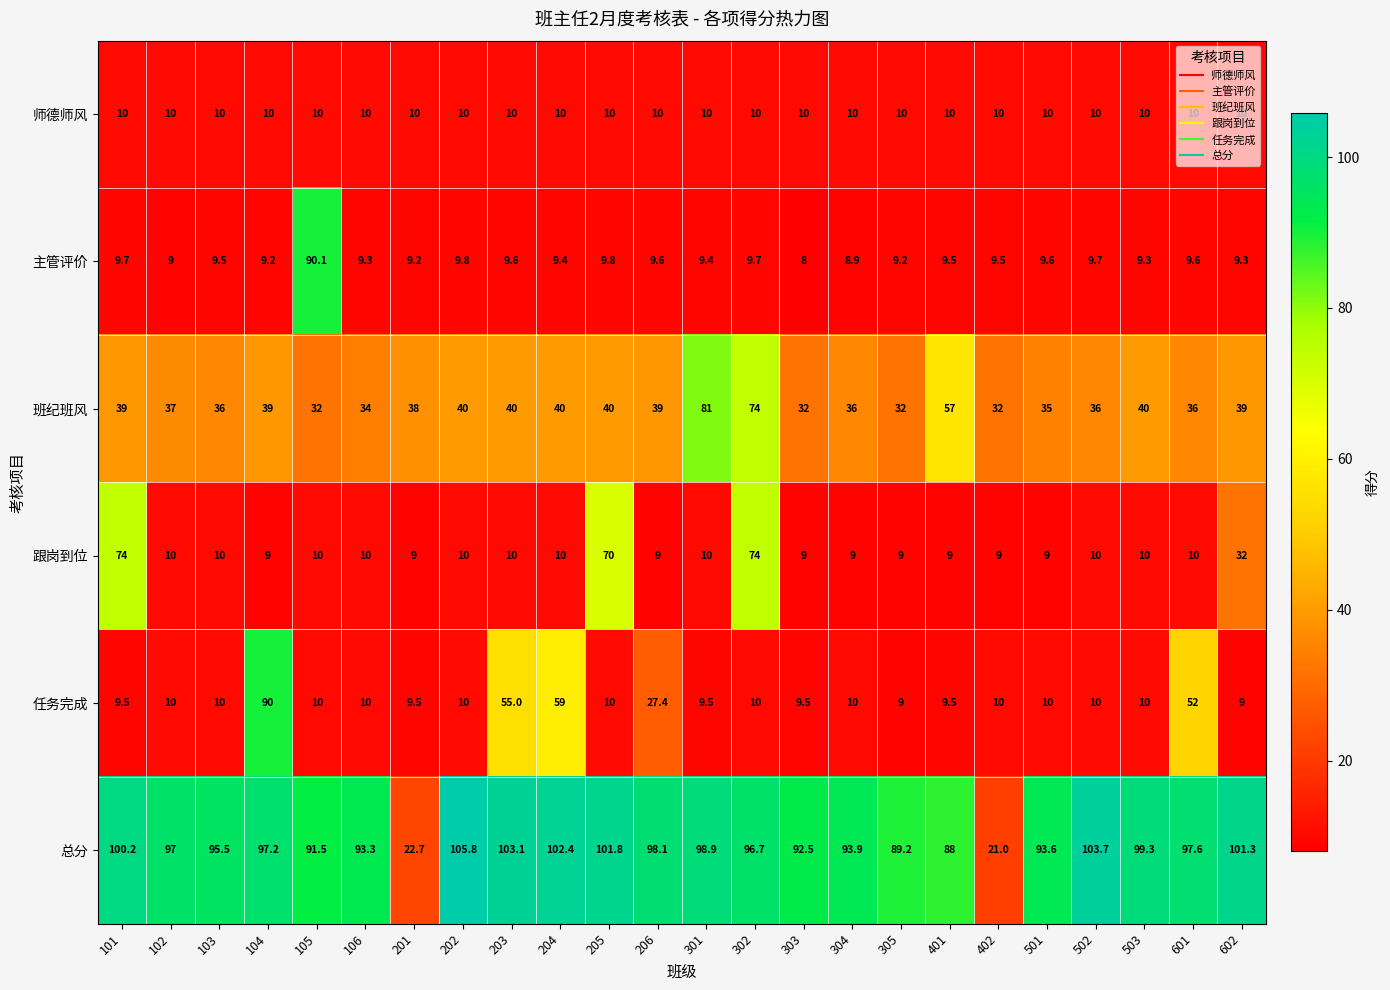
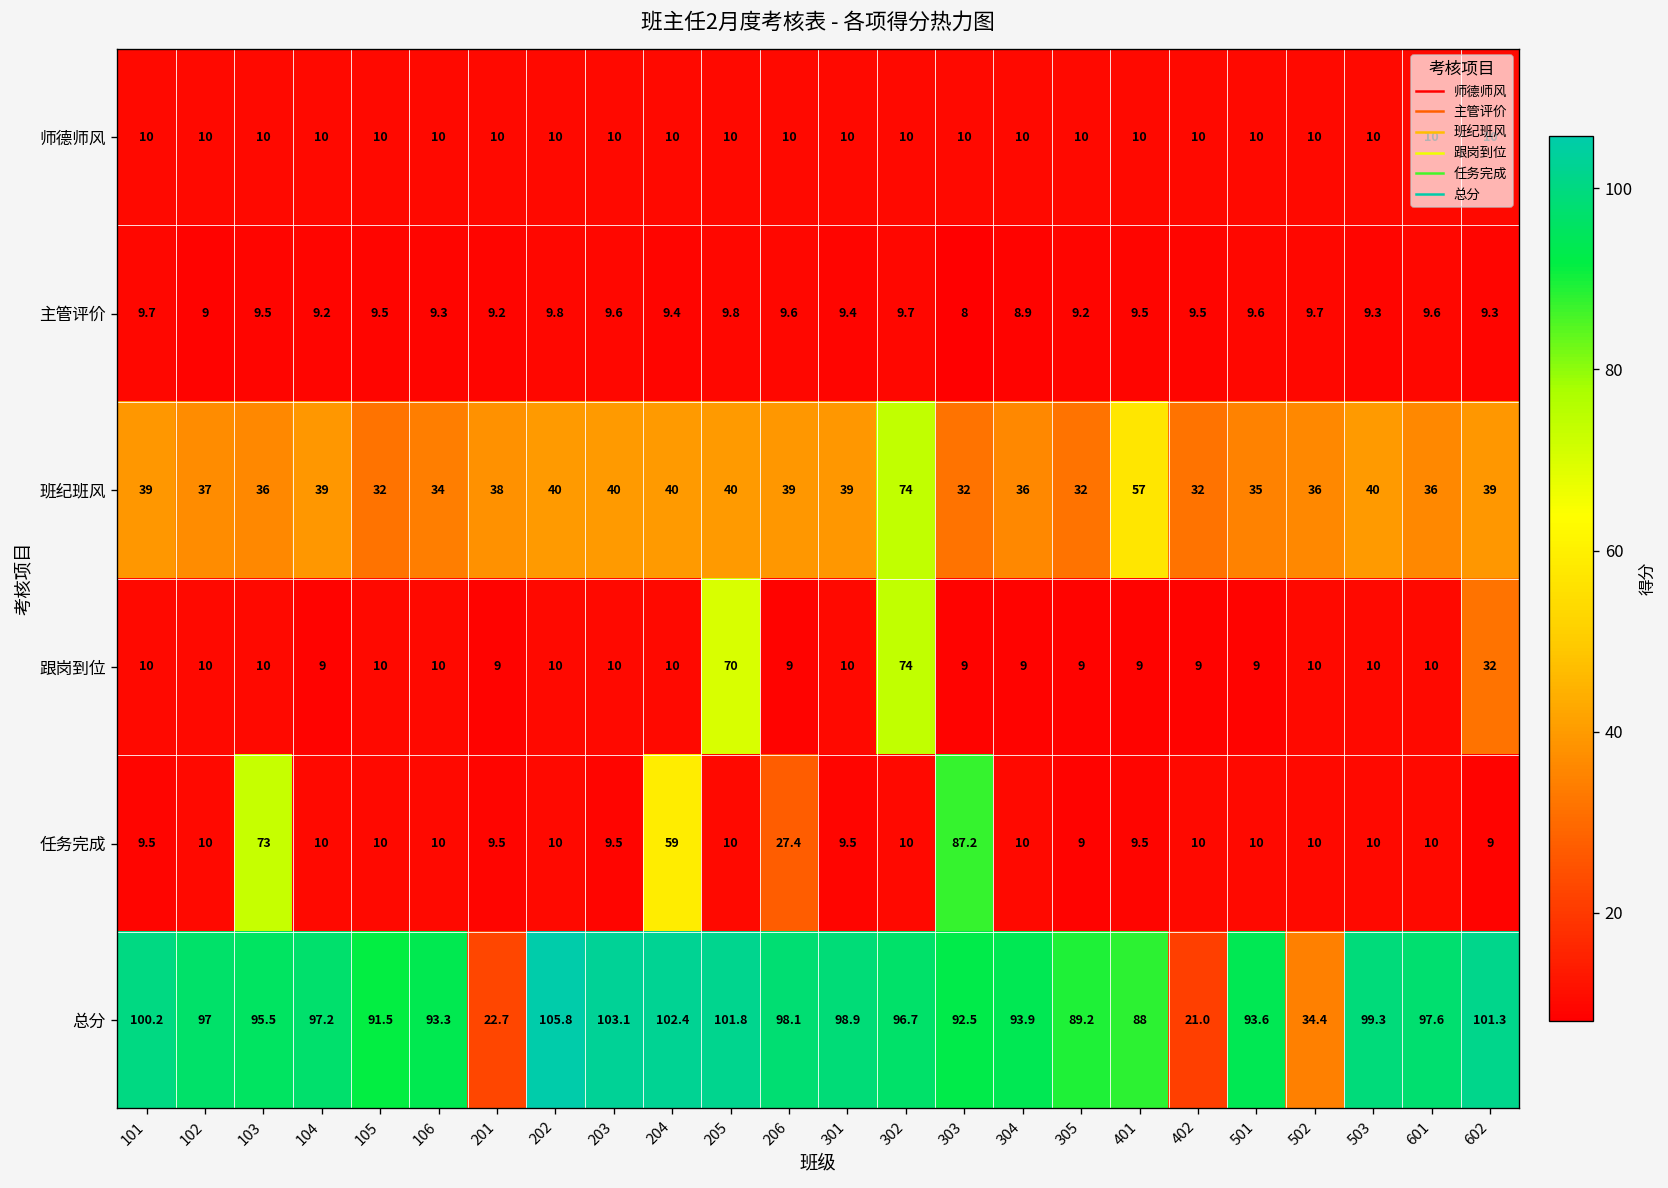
  {
    "师德师风": {
      "101": 10,
      "102": 10,
      "103": 10,
      "104": 10,
      "105": 10,
      "106": 10,
      "201": 10,
      "202": 10,
      "203": 10,
      "204": 10,
      "205": 10,
      "206": 10,
      "301": 10,
      "302": 10,
      "303": 10,
      "304": 10,
      "305": 10,
      "401": 10,
      "402": 10,
      "501": 10,
      "502": 10,
      "503": 10
    },
    "主管评价": {
      "101": 9.7,
      "102": 9,
      "103": 9.5,
      "104": 9.2,
-     "105": 90.1,
+     "105": 9.5,
      "106": 9.3,
      "201": 9.2,
      "202": 9.8,
      "203": 9.6,
      "204": 9.4,
      "205": 9.8,
      "206": 9.6,
      "301": 9.4,
      "302": 9.7,
      "303": 8,
      "304": 8.9,
      "305": 9.2,
      "401": 9.5,
      "402": 9.5,
      "501": 9.6,
      "502": 9.7,
      "503": 9.3,
      "601": 9.6,
      "602": 9.3
    },
    "班纪班风": {
      "101": 39,
      "102": 37,
      "103": 36,
      "104": 39,
      "105": 32,
      "106": 34,
      "201": 38,
      "202": 40,
      "203": 40,
      "204": 40,
      "205": 40,
      "206": 39,
-     "301": 81,
+     "301": 39,
      "302": 74,
      "303": 32,
      "304": 36,
      "305": 32,
      "401": 57,
      "402": 32,
      "501": 35,
      "502": 36,
      "503": 40,
      "601": 36,
      "602": 39
    },
    "跟岗到位": {
-     "101": 74,
+     "101": 10,
      "102": 10,
      "103": 10,
      "104": 9,
      "105": 10,
      "106": 10,
      "201": 9,
      "202": 10,
      "203": 10,
      "204": 10,
      "205": 70,
      "206": 9,
      "301": 10,
      "302": 74,
      "303": 9,
      "304": 9,
      "305": 9,
      "401": 9,
      "402": 9,
      "501": 9,
      "502": 10,
      "503": 10,
      "601": 10,
      "602": 32
    },
    "任务完成": {
      "101": 9.5,
      "102": 10,
-     "103": 10,
-     "104": 90,
+     "103": 73,
+     "104": 10,
      "105": 10,
      "106": 10,
      "201": 9.5,
      "202": 10,
-     "203": 55.0,
+     "203": 9.5,
      "204": 59,
      "205": 10,
      "206": 27.4,
      "301": 9.5,
      "302": 10,
-     "303": 9.5,
+     "303": 87.2,
      "304": 10,
      "305": 9,
      "401": 9.5,
      "402": 10,
      "501": 10,
      "502": 10,
      "503": 10,
-     "601": 52,
+     "601": 10,
      "602": 9
    },
    "总分": {
      "101": 100.2,
      "102": 97,
      "103": 95.5,
      "104": 97.2,
      "105": 91.5,
      "106": 93.3,
      "201": 22.7,
      "202": 105.8,
      "203": 103.1,
      "204": 102.4,
      "205": 101.8,
      "206": 98.1,
      "301": 98.9,
      "302": 96.7,
      "303": 92.5,
      "304": 93.9,
      "305": 89.2,
      "401": 88,
      "402": 21.0,
      "501": 93.6,
-     "502": 103.7,
+     "502": 34.4,
      "503": 99.3,
      "601": 97.6,
      "602": 101.3
    }
  }
